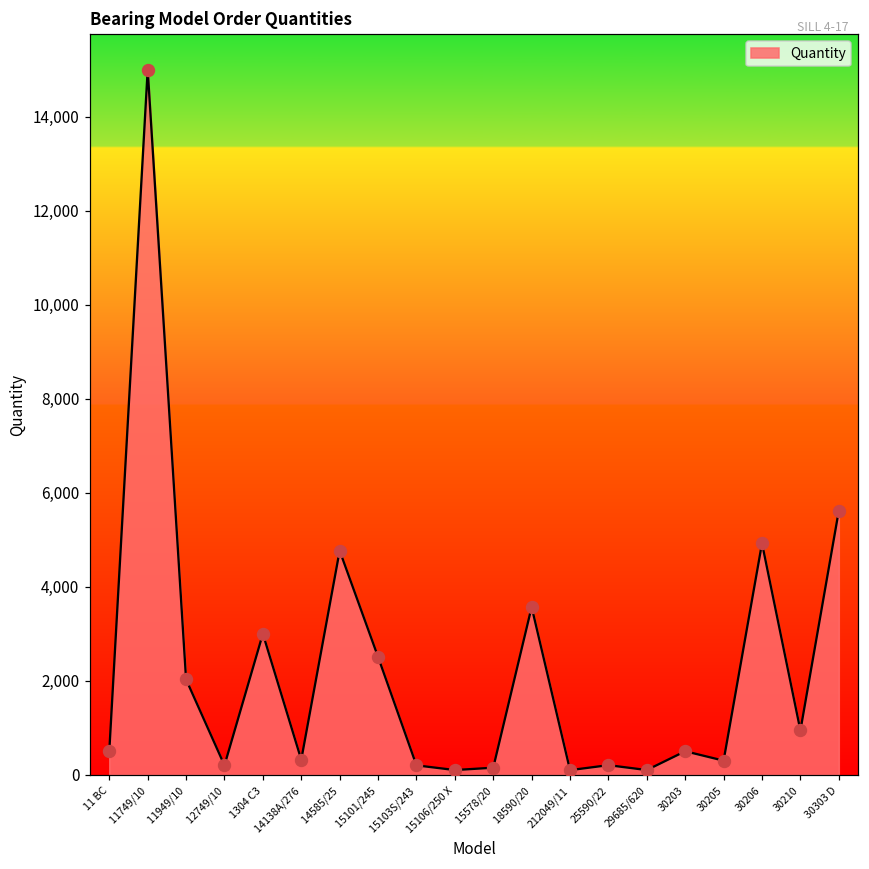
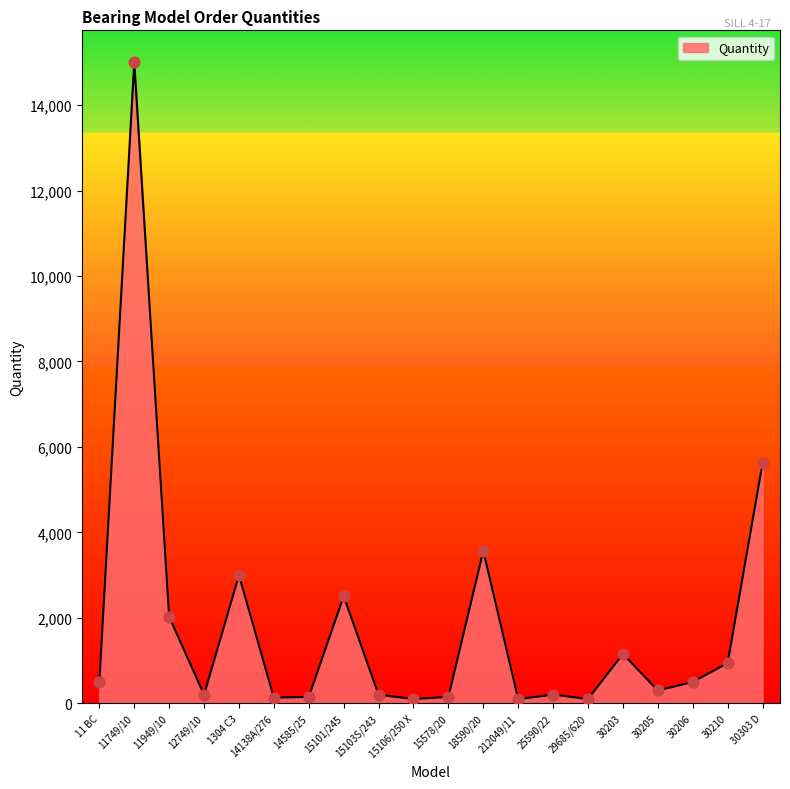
  {
    "11 BC": "500",
    "11749/10": "15,000",
    "11949/10": "2,000",
    "12749/10": "200",
    "1304 C3": "3,000",
-   "14138A/276": "300",
-   "14585/25": "4,800",
+   "14138A/276": "100",
+   "14585/25": "200",
    "15101/245": "2,500",
    "15103S/243": "200",
    "15106/250 X": "100",
    "15578/20": "200",
    "18590/20": "3,600",
    "212049/11": "100",
    "25590/22": "200",
    "29685/620": "100",
-   "30203": "500",
+   "30203": "1,200",
    "30205": "300",
-   "30206": "4,900",
+   "30206": "500",
    "30210": "900",
    "30303 D": "5,600"
  }
